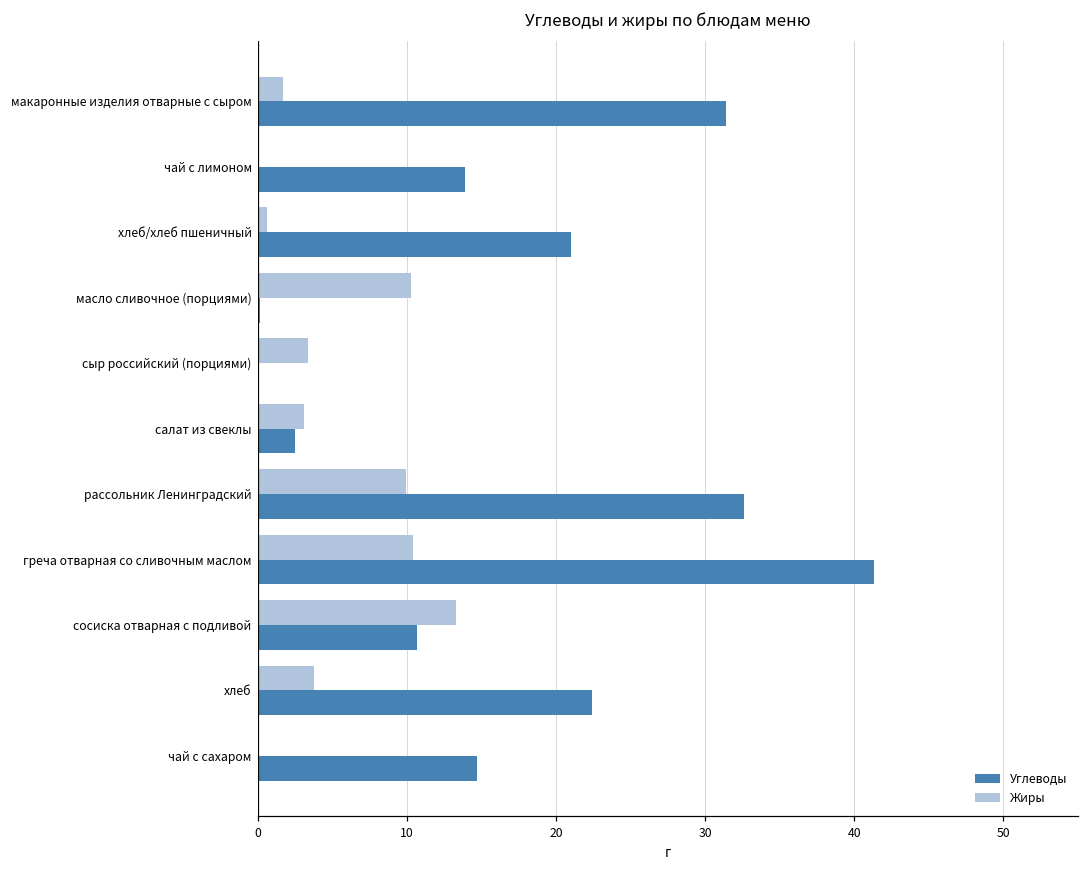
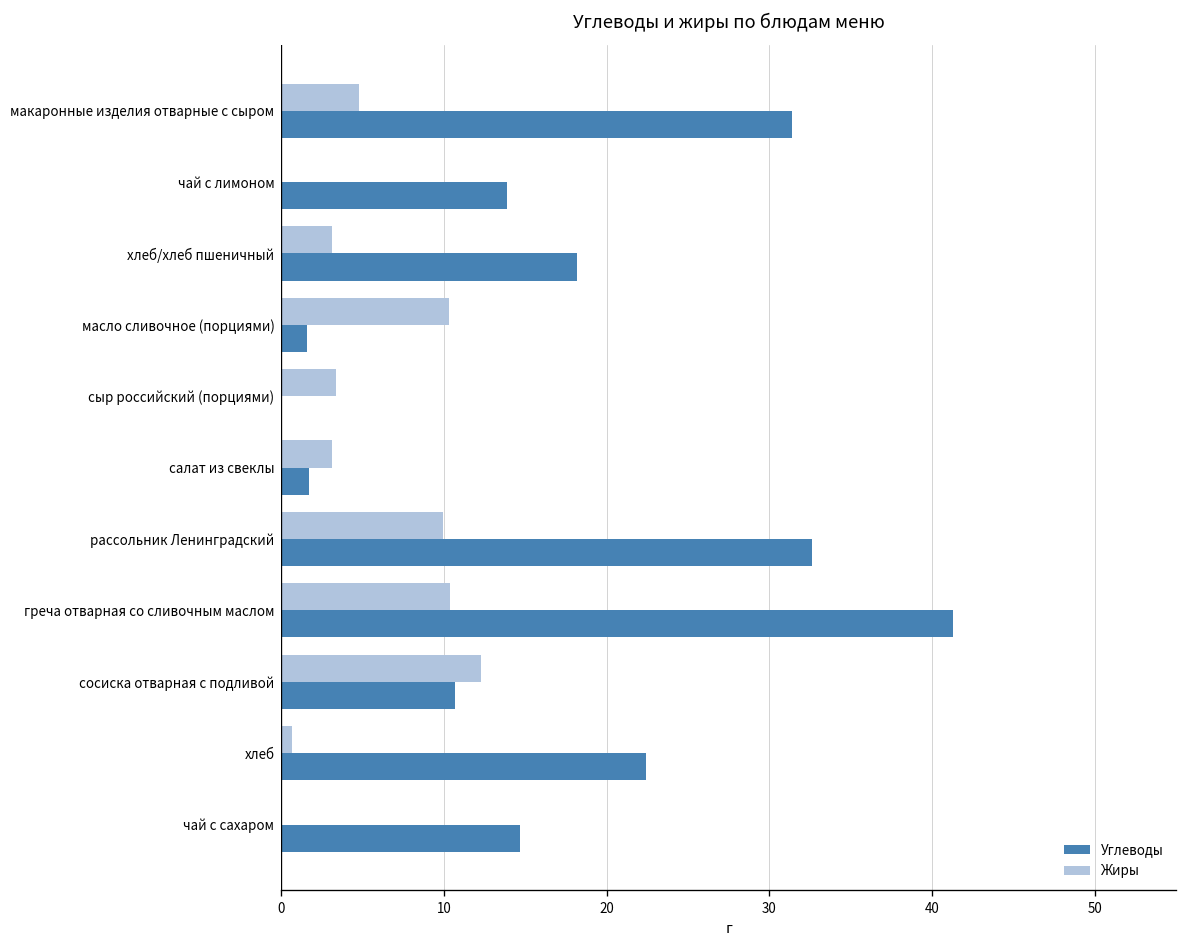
  {
    "Углеводы": {
      "макаронные изделия отварные с сыром": 31.4,
      "чай с лимоном": 13.9,
-     "хлеб/хлеб пшеничный": 21.0,
-     "масло сливочное (порциями)": 0.1,
+     "хлеб/хлеб пшеничный": 18.2,
+     "масло сливочное (порциями)": 1.6,
      "сыр российский (порциями)": 0.0,
-     "салат из свеклы": 2.5,
+     "салат из свеклы": 1.7,
      "рассольник Ленинградский": 32.6,
      "греча отварная со сливочным маслом": 41.3,
      "сосиска отварная с подливой": 10.7,
      "хлеб": 22.4,
      "чай с сахаром": 14.7
    },
    "Жиры": {
-     "макаронные изделия отварные с сыром": 1.7,
+     "макаронные изделия отварные с сыром": 4.8,
      "чай с лимоном": 0.0,
-     "хлеб/хлеб пшеничный": 0.6,
+     "хлеб/хлеб пшеничный": 3.1,
      "масло сливочное (порциями)": 10.3,
      "сыр российский (порциями)": 3.4,
      "салат из свеклы": 3.1,
      "рассольник Ленинградский": 10.0,
      "греча отварная со сливочным маслом": 10.4,
-     "сосиска отварная с подливой": 13.3,
-     "хлеб": 3.8,
+     "сосиска отварная с подливой": 12.3,
+     "хлеб": 0.7,
      "чай с сахаром": 0.0
    }
  }
